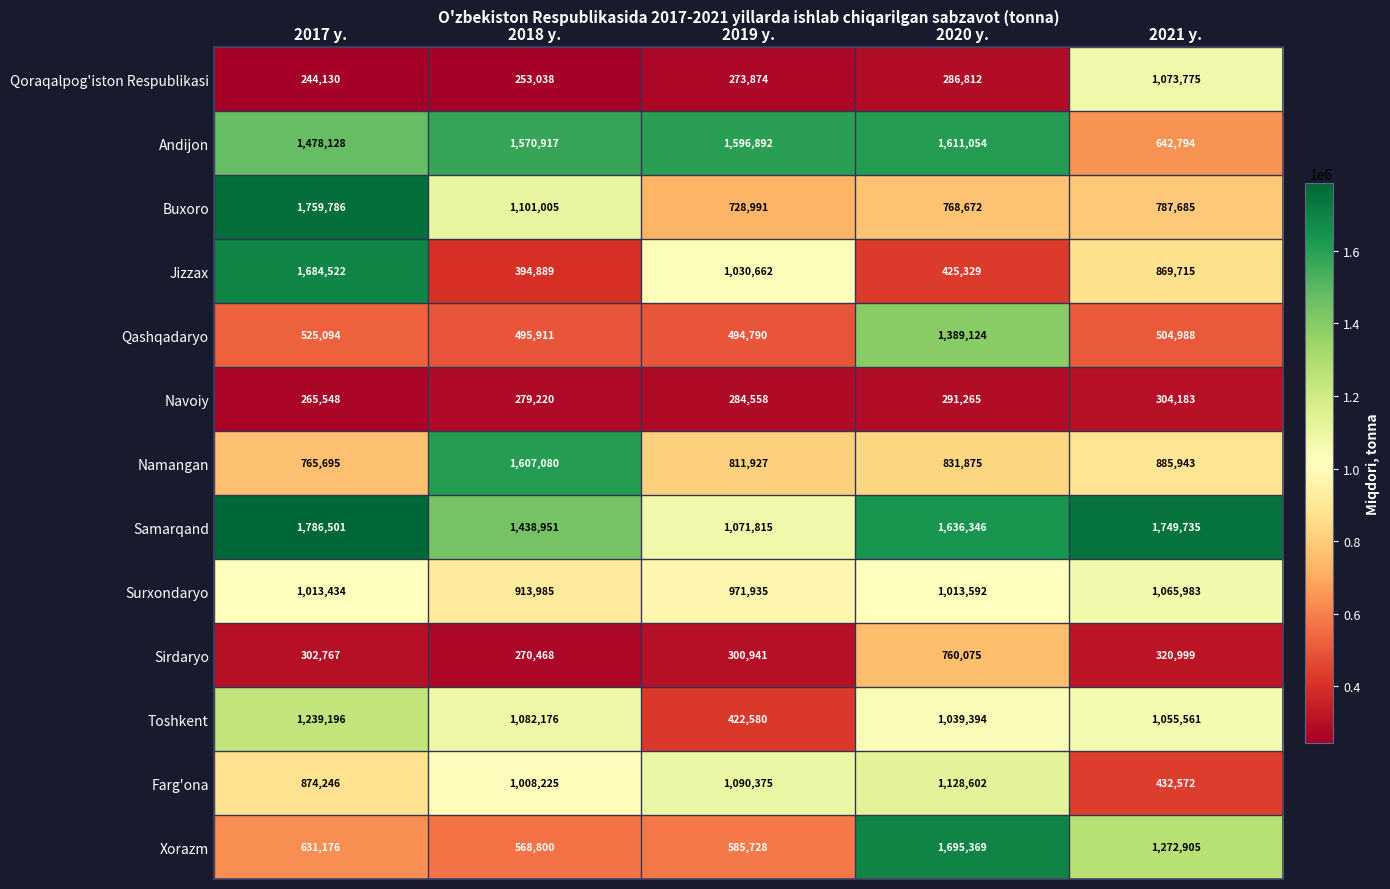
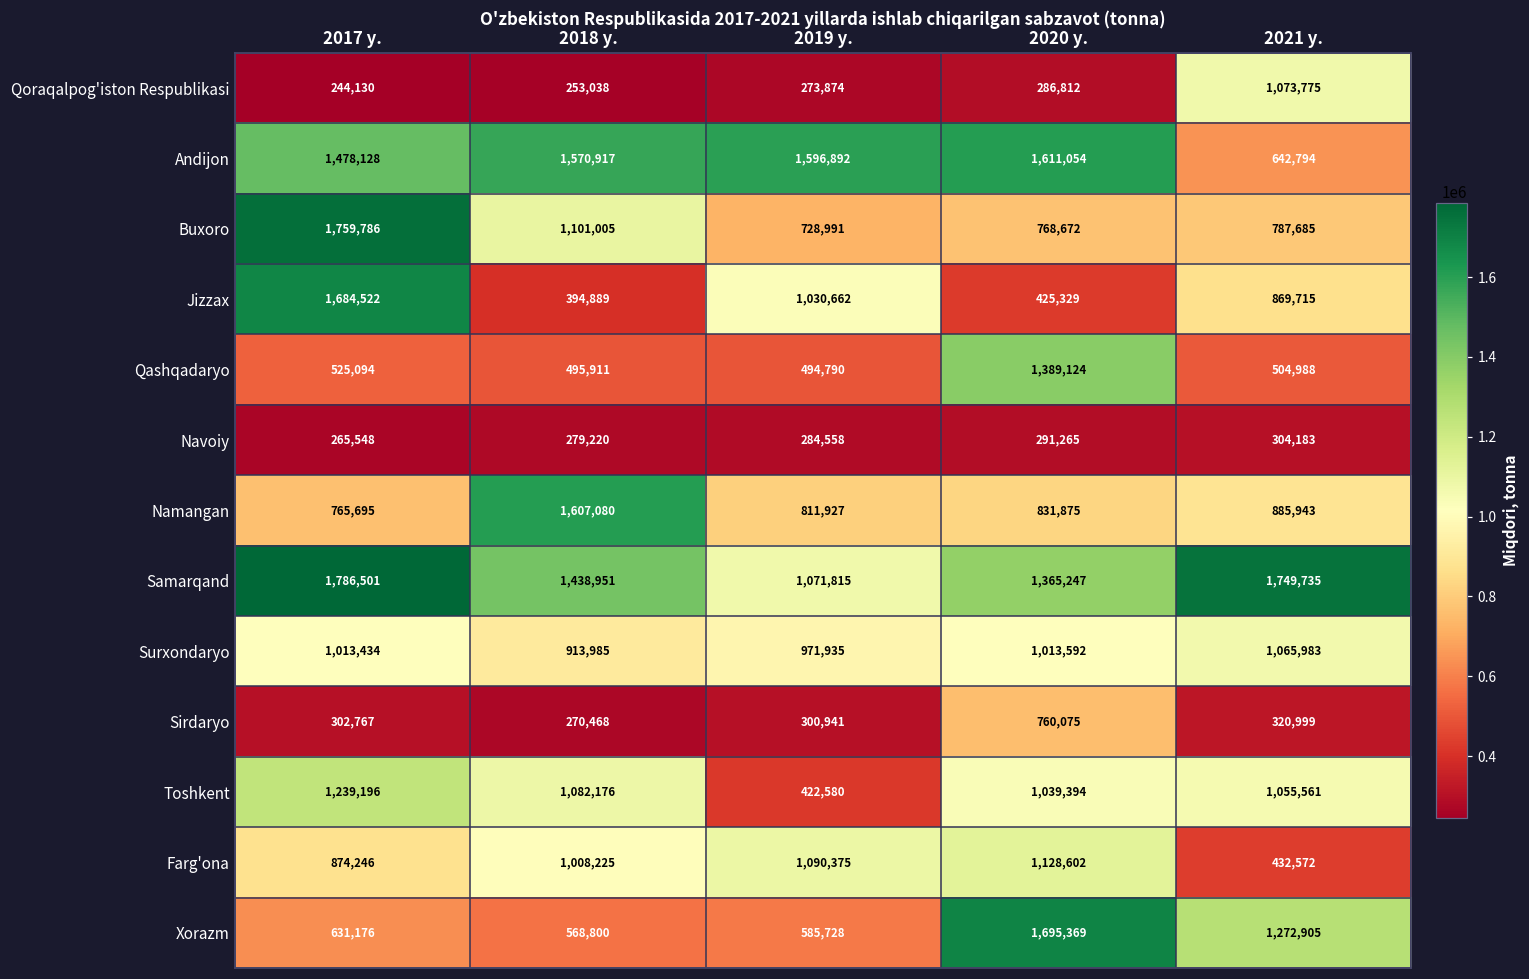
  {
    "Qoraqalpog'iston Respublikasi": {
      "2017 y.": "244,130",
      "2018 y.": "253,038",
      "2019 y.": "273,874",
      "2020 y.": "286,812",
      "2021 y.": "1,073,775"
    },
    "Andijon": {
      "2017 y.": "1,478,128",
      "2018 y.": "1,570,917",
      "2019 y.": "1,596,892",
      "2020 y.": "1,611,054",
      "2021 y.": "642,794"
    },
    "Buxoro": {
      "2017 y.": "1,759,786",
      "2018 y.": "1,101,005",
      "2019 y.": "728,991",
      "2020 y.": "768,672",
      "2021 y.": "787,685"
    },
    "Jizzax": {
      "2017 y.": "1,684,522",
      "2018 y.": "394,889",
      "2019 y.": "1,030,662",
      "2020 y.": "425,329",
      "2021 y.": "869,715"
    },
    "Qashqadaryo": {
      "2017 y.": "525,094",
      "2018 y.": "495,911",
      "2019 y.": "494,790",
      "2020 y.": "1,389,124",
      "2021 y.": "504,988"
    },
    "Navoiy": {
      "2017 y.": "265,548",
      "2018 y.": "279,220",
      "2019 y.": "284,558",
      "2020 y.": "291,265",
      "2021 y.": "304,183"
    },
    "Namangan": {
      "2017 y.": "765,695",
      "2018 y.": "1,607,080",
      "2019 y.": "811,927",
      "2020 y.": "831,875",
      "2021 y.": "885,943"
    },
    "Samarqand": {
      "2017 y.": "1,786,501",
      "2018 y.": "1,438,951",
      "2019 y.": "1,071,815",
-     "2020 y.": "1,636,346",
+     "2020 y.": "1,365,247",
      "2021 y.": "1,749,735"
    },
    "Surxondaryo": {
      "2017 y.": "1,013,434",
      "2018 y.": "913,985",
      "2019 y.": "971,935",
      "2020 y.": "1,013,592",
      "2021 y.": "1,065,983"
    },
    "Sirdaryo": {
      "2017 y.": "302,767",
      "2018 y.": "270,468",
      "2019 y.": "300,941",
      "2020 y.": "760,075",
      "2021 y.": "320,999"
    },
    "Toshkent": {
      "2017 y.": "1,239,196",
      "2018 y.": "1,082,176",
      "2019 y.": "422,580",
      "2020 y.": "1,039,394",
      "2021 y.": "1,055,561"
    },
    "Farg'ona": {
      "2017 y.": "874,246",
      "2018 y.": "1,008,225",
      "2019 y.": "1,090,375",
      "2020 y.": "1,128,602",
      "2021 y.": "432,572"
    },
    "Xorazm": {
      "2017 y.": "631,176",
      "2018 y.": "568,800",
      "2019 y.": "585,728",
      "2020 y.": "1,695,369",
      "2021 y.": "1,272,905"
    }
  }
